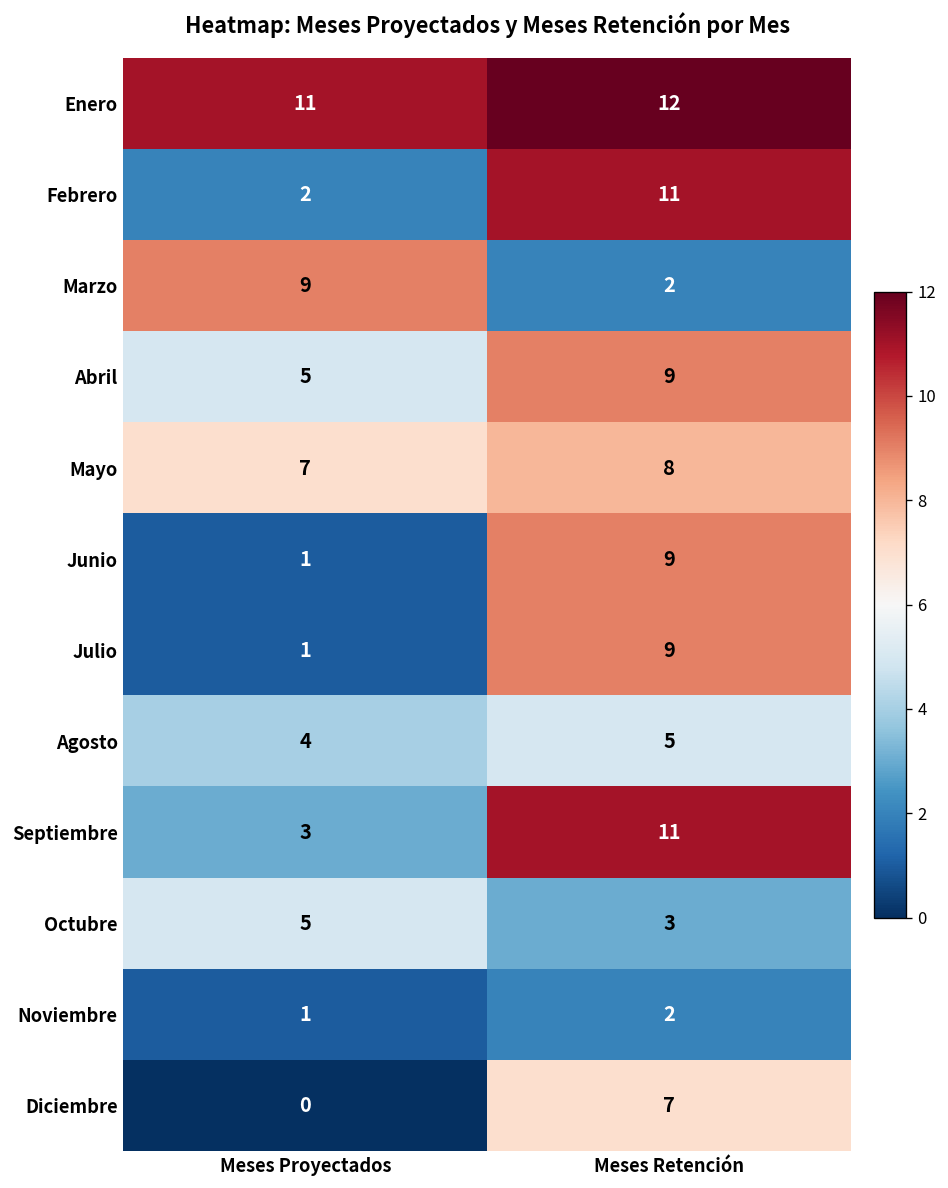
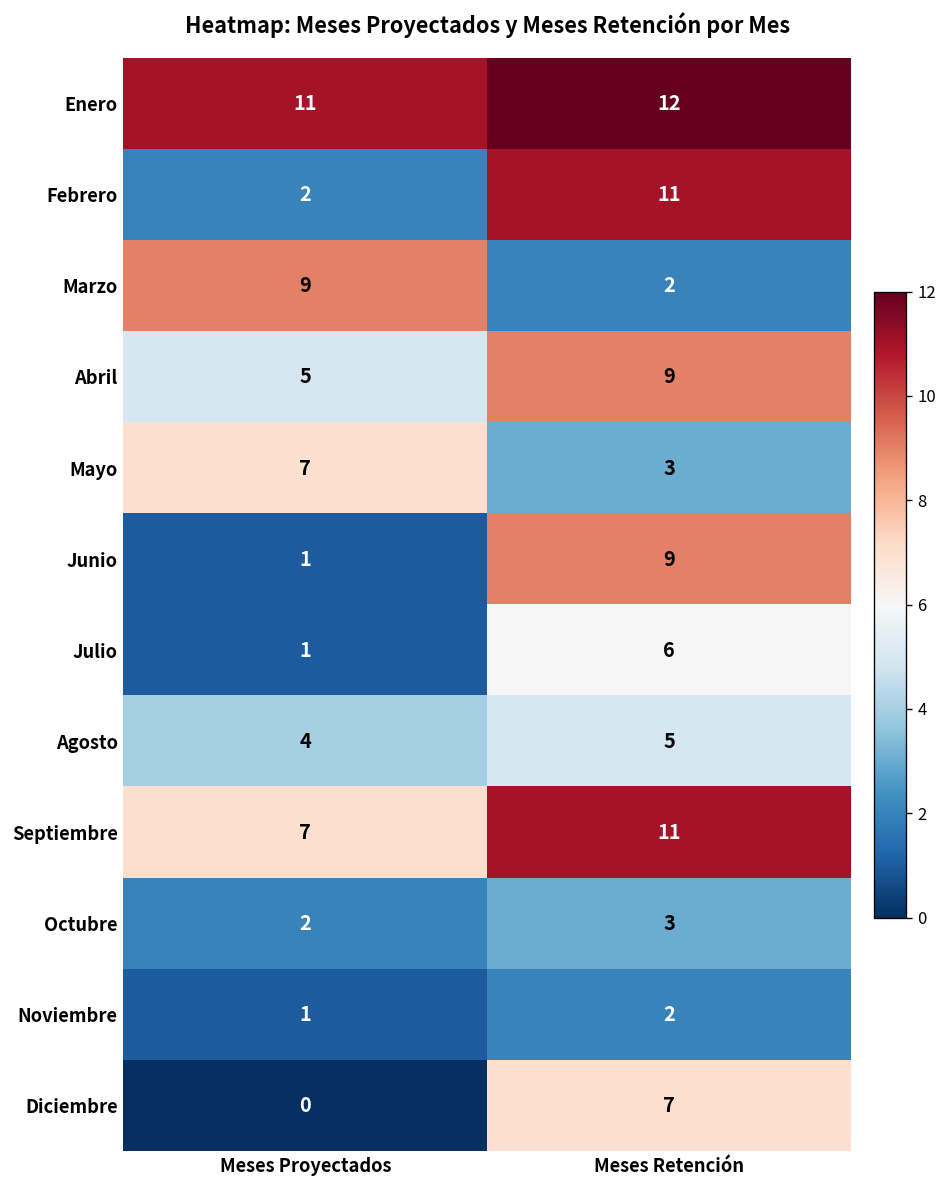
  {
    "Enero": {
      "Meses Proyectados": 11,
      "Meses Retención": 12
    },
    "Febrero": {
      "Meses Proyectados": 2,
      "Meses Retención": 11
    },
    "Marzo": {
      "Meses Proyectados": 9,
      "Meses Retención": 2
    },
    "Abril": {
      "Meses Proyectados": 5,
      "Meses Retención": 9
    },
    "Mayo": {
      "Meses Proyectados": 7,
-     "Meses Retención": 8
+     "Meses Retención": 3
    },
    "Junio": {
      "Meses Proyectados": 1,
      "Meses Retención": 9
    },
    "Julio": {
      "Meses Proyectados": 1,
-     "Meses Retención": 9
+     "Meses Retención": 6
    },
    "Agosto": {
      "Meses Proyectados": 4,
      "Meses Retención": 5
    },
    "Septiembre": {
-     "Meses Proyectados": 3,
+     "Meses Proyectados": 7,
      "Meses Retención": 11
    },
    "Octubre": {
-     "Meses Proyectados": 5,
+     "Meses Proyectados": 2,
      "Meses Retención": 3
    },
    "Noviembre": {
      "Meses Proyectados": 1,
      "Meses Retención": 2
    },
    "Diciembre": {
      "Meses Proyectados": 0,
      "Meses Retención": 7
    }
  }
